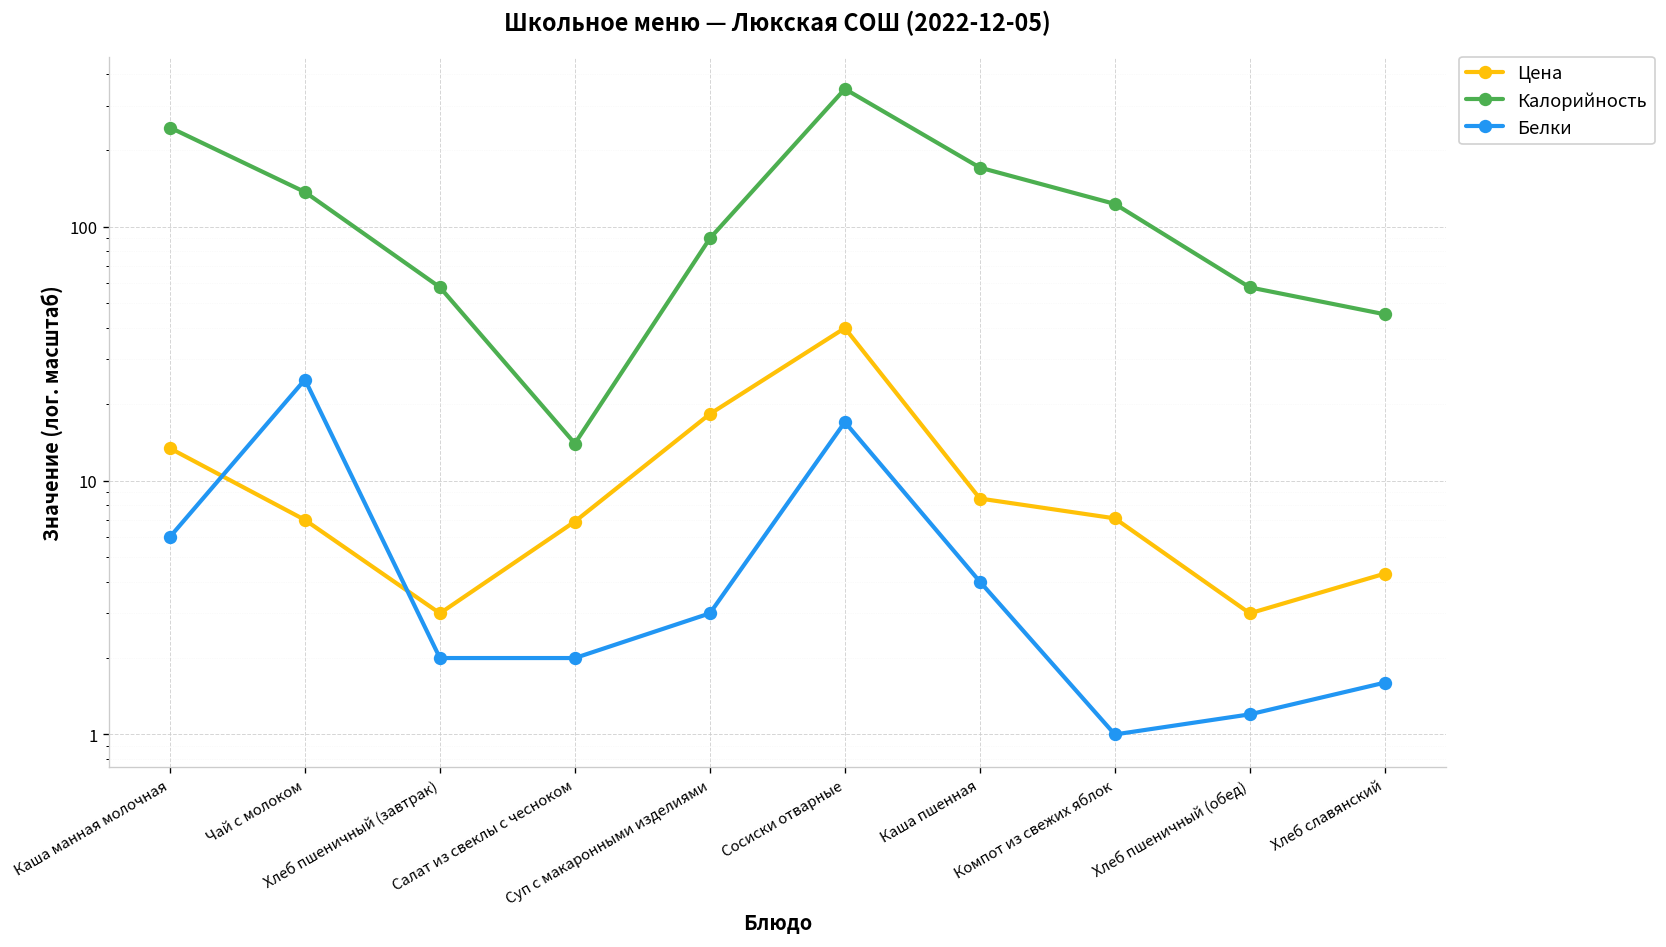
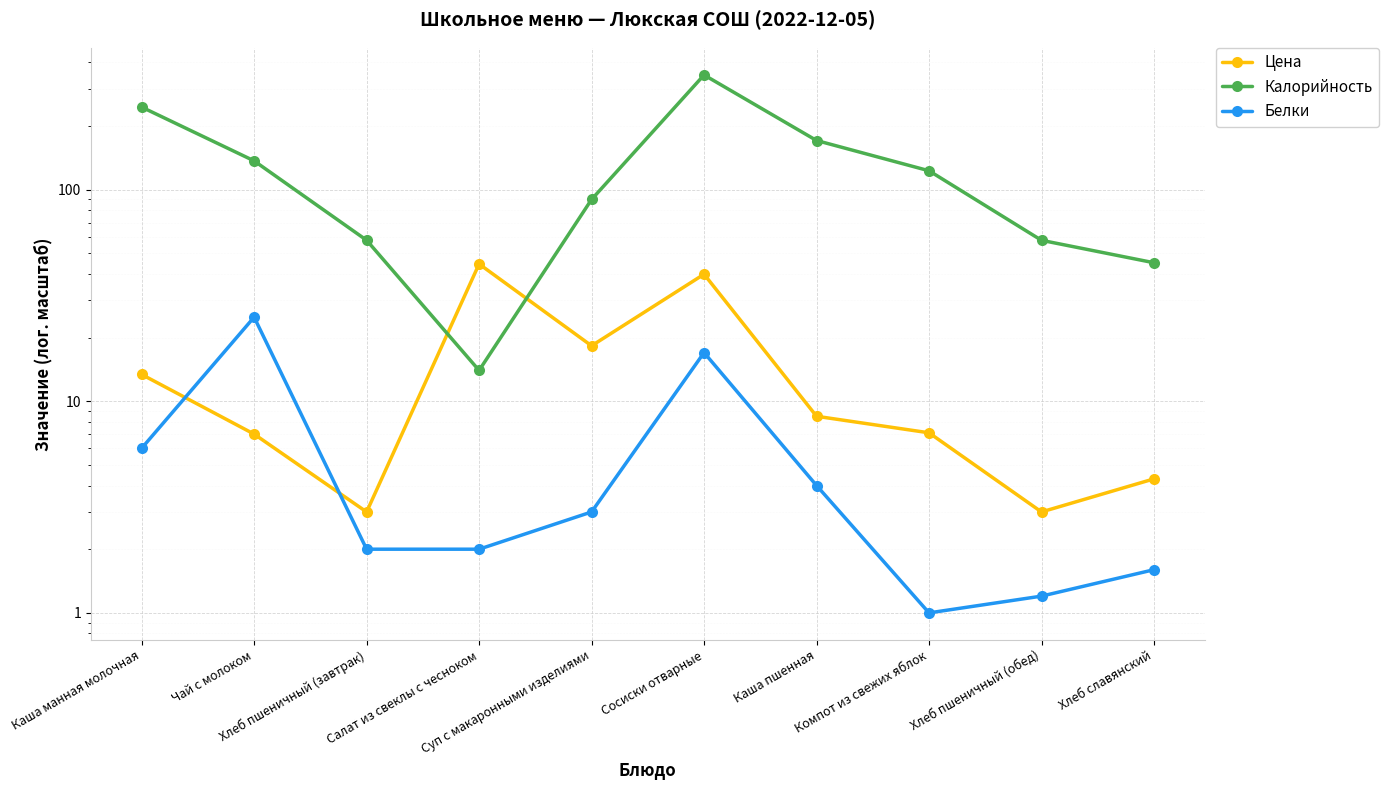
  {
    "Цена": {
      "Каша манная молочная": 13,
      "Чай с молоком": 7.0,
      "Хлеб пшеничный (завтрак)": 3.0,
-     "Салат из свеклы с чесноком": 6.9,
+     "Салат из свеклы с чесноком": 45,
      "Суп с макаронными изделиями": 18,
      "Сосиски отварные": 40,
      "Каша пшенная": 8.5,
      "Компот из свежих яблок": 7.1,
      "Хлеб пшеничный (обед)": 3.0,
      "Хлеб славянский": 4.3
    },
    "Калорийность": {
      "Каша манная молочная": 250,
      "Чай с молоком": 140,
      "Хлеб пшеничный (завтрак)": 58,
      "Салат из свеклы с чесноком": 14,
      "Суп с макаронными изделиями": 90,
      "Сосиски отварные": 350,
      "Каша пшенная": 170,
      "Компот из свежих яблок": 120,
      "Хлеб пшеничный (обед)": 58,
      "Хлеб славянский": 45
    },
    "Белки": {
      "Каша манная молочная": 6.0,
      "Чай с молоком": 25,
      "Хлеб пшеничный (завтрак)": 2.0,
      "Салат из свеклы с чесноком": 2.0,
      "Суп с макаронными изделиями": 3.0,
      "Сосиски отварные": 17,
      "Каша пшенная": 4.0,
      "Компот из свежих яблок": 1.0,
      "Хлеб пшеничный (обед)": 1.2,
      "Хлеб славянский": 1.6
    }
  }
